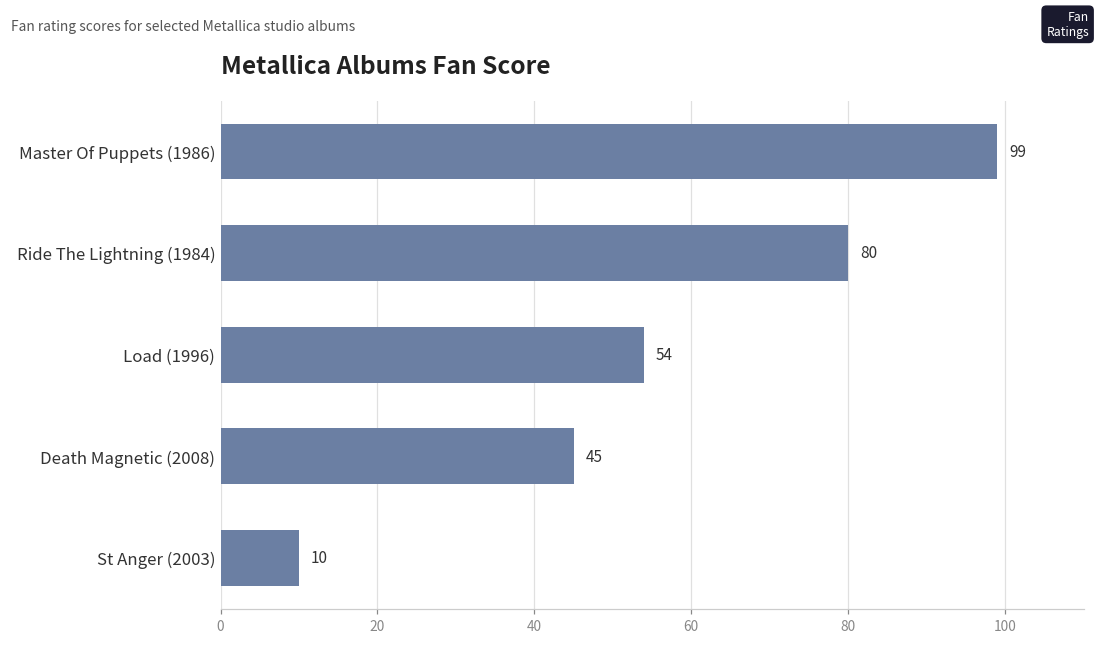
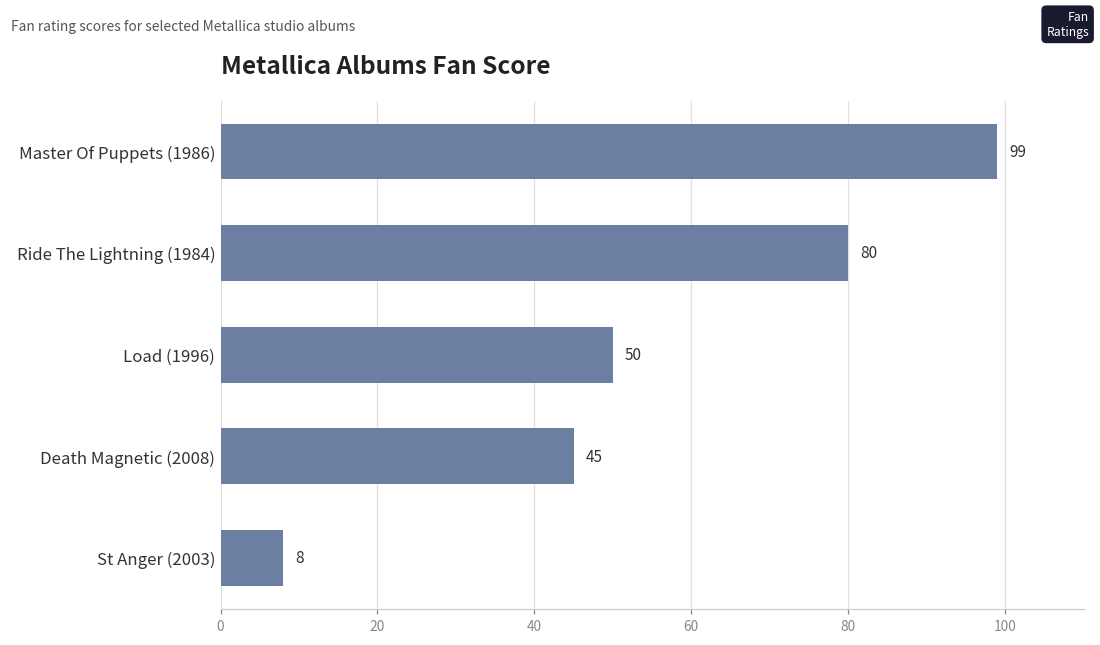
  {
    "Master Of Puppets (1986)": 99,
    "Ride The Lightning (1984)": 80,
-   "Load (1996)": 54,
+   "Load (1996)": 50,
    "Death Magnetic (2008)": 45,
-   "St Anger (2003)": 10
+   "St Anger (2003)": 8
  }
